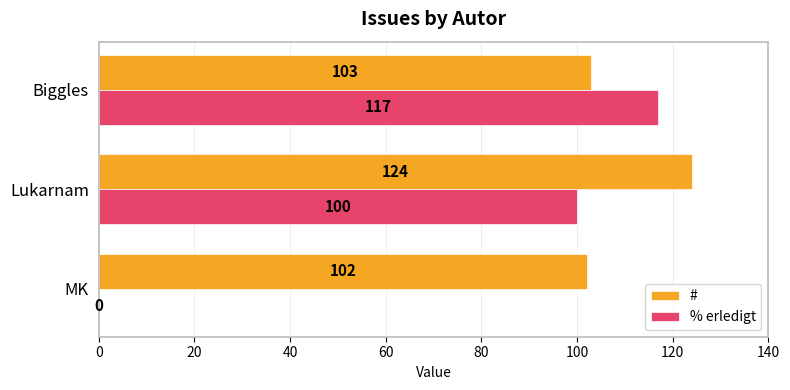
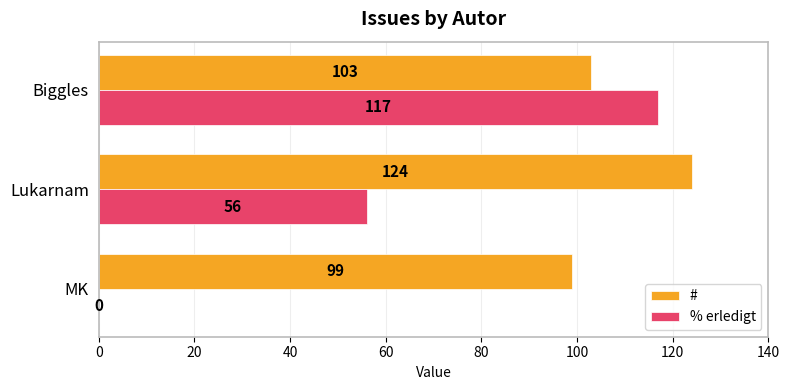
  {
    "#": {
      "Biggles": 103,
      "Lukarnam": 124,
-     "MK": 102
+     "MK": 99
    },
    "% erledigt": {
      "Biggles": 117,
-     "Lukarnam": 100,
+     "Lukarnam": 56,
      "MK": 0
    }
  }
